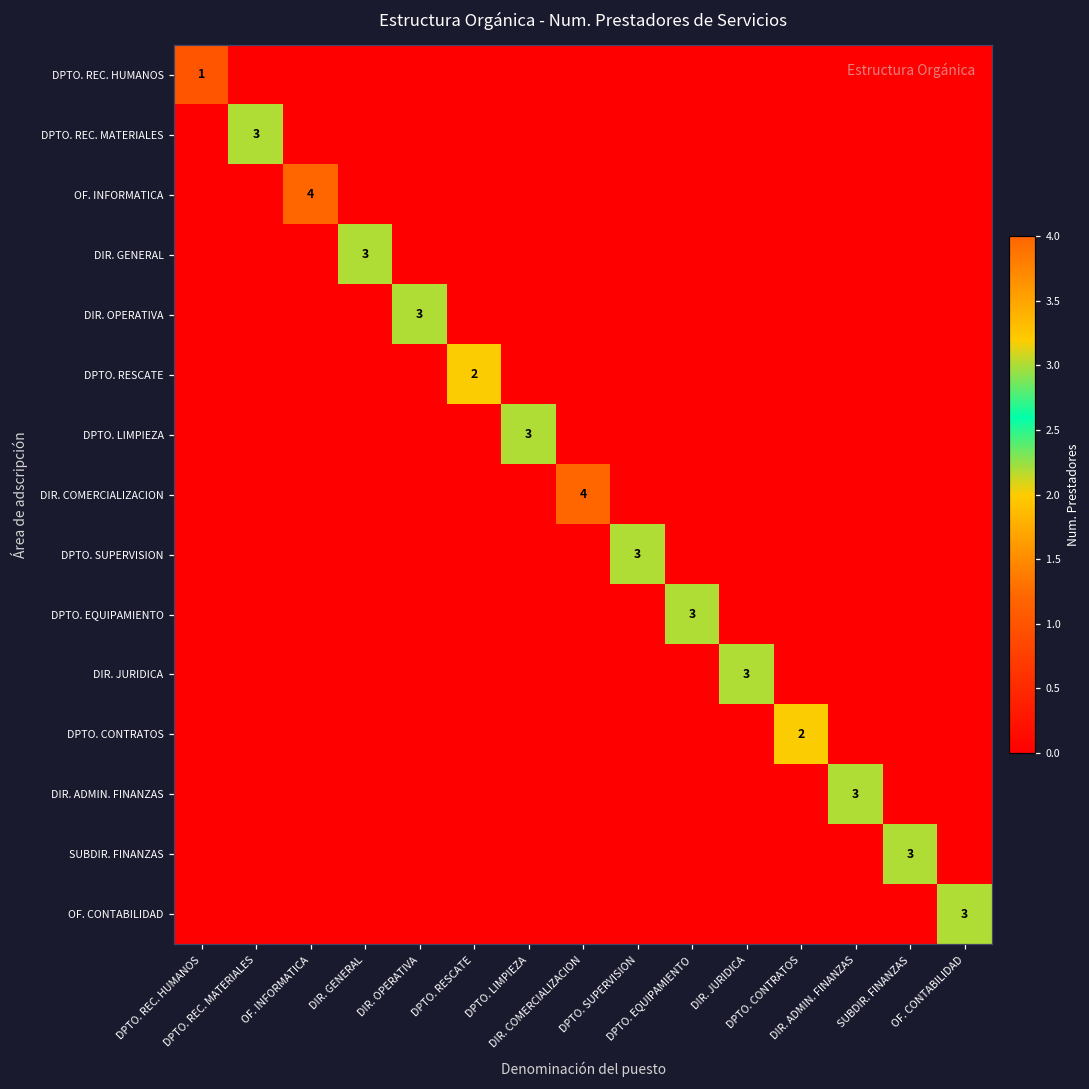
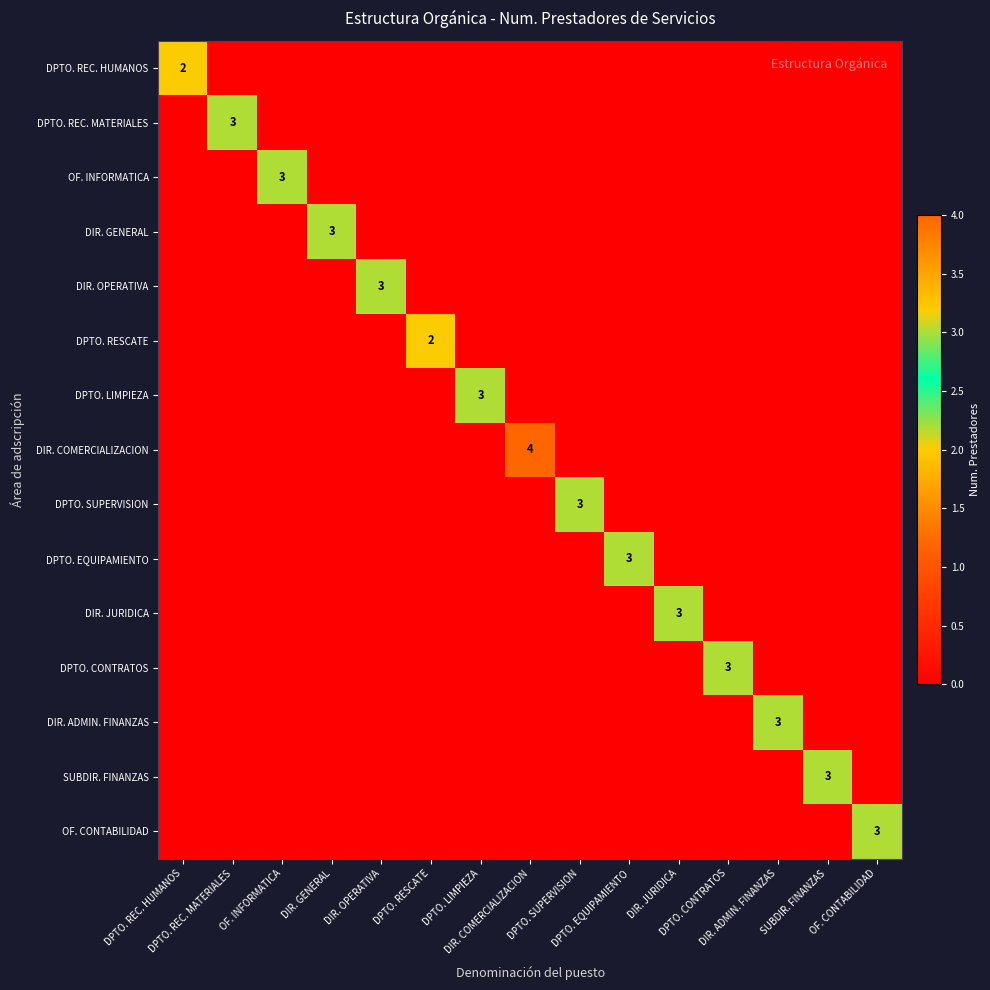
  {
    "DPTO. REC. HUMANOS": {
-     "DPTO. REC. HUMANOS": 1
+     "DPTO. REC. HUMANOS": 2
    },
    "DPTO. REC. MATERIALES": {
      "DPTO. REC. MATERIALES": 3
    },
    "OF. INFORMATICA": {
-     "OF. INFORMATICA": 4
+     "OF. INFORMATICA": 3
    },
    "DIR. GENERAL": {
      "DIR. GENERAL": 3
    },
    "DIR. OPERATIVA": {
      "DIR. OPERATIVA": 3
    },
    "DPTO. RESCATE": {
      "DPTO. RESCATE": 2
    },
    "DPTO. LIMPIEZA": {
      "DPTO. LIMPIEZA": 3
    },
    "DIR. COMERCIALIZACION": {
      "DIR. COMERCIALIZACION": 4
    },
    "DPTO. SUPERVISION": {
      "DPTO. SUPERVISION": 3
    },
    "DPTO. EQUIPAMIENTO": {
      "DPTO. EQUIPAMIENTO": 3
    },
    "DIR. JURIDICA": {
      "DIR. JURIDICA": 3
    },
    "DPTO. CONTRATOS": {
-     "DPTO. CONTRATOS": 2
+     "DPTO. CONTRATOS": 3
    },
    "DIR. ADMIN. FINANZAS": {
      "DIR. ADMIN. FINANZAS": 3
    },
    "SUBDIR. FINANZAS": {
      "SUBDIR. FINANZAS": 3
    },
    "OF. CONTABILIDAD": {
      "OF. CONTABILIDAD": 3
    }
  }
